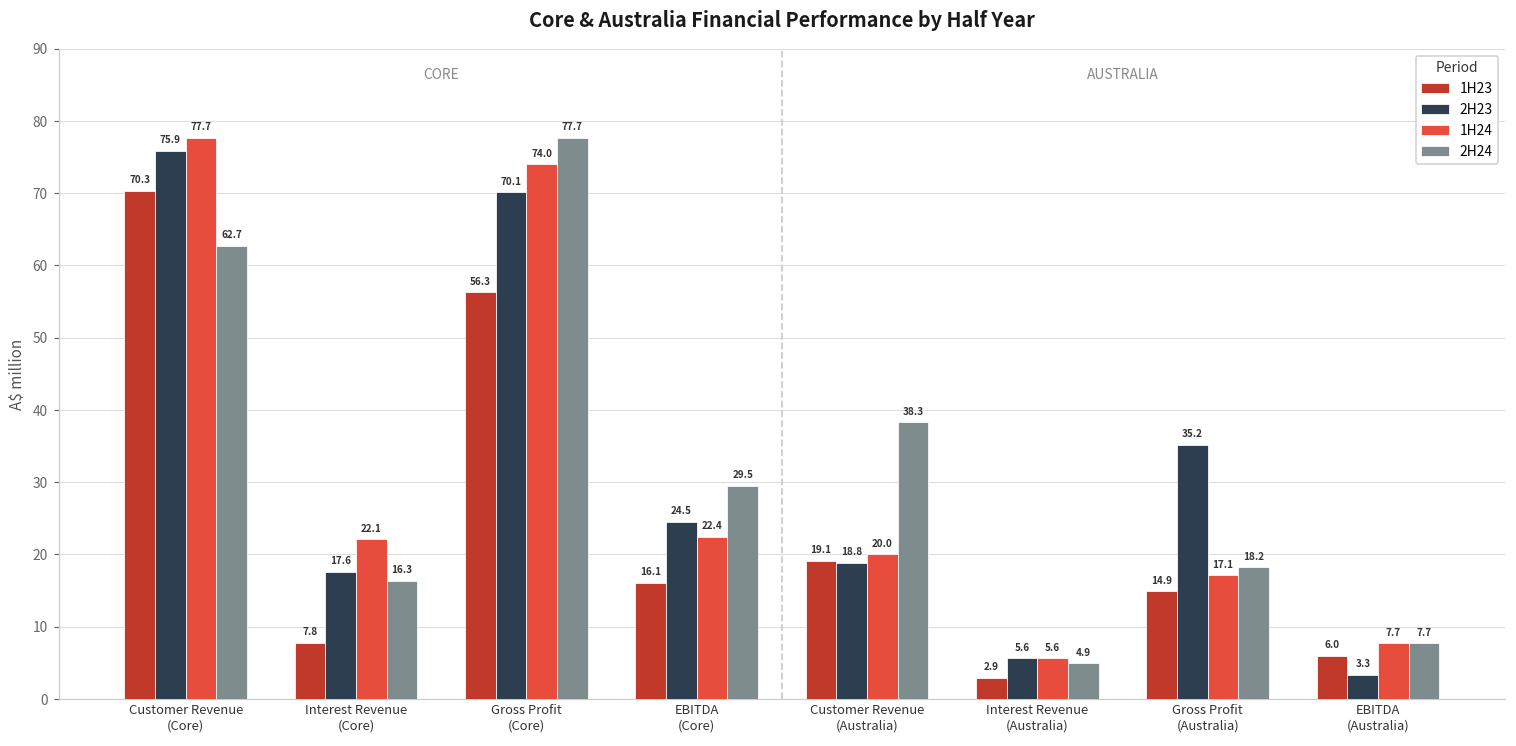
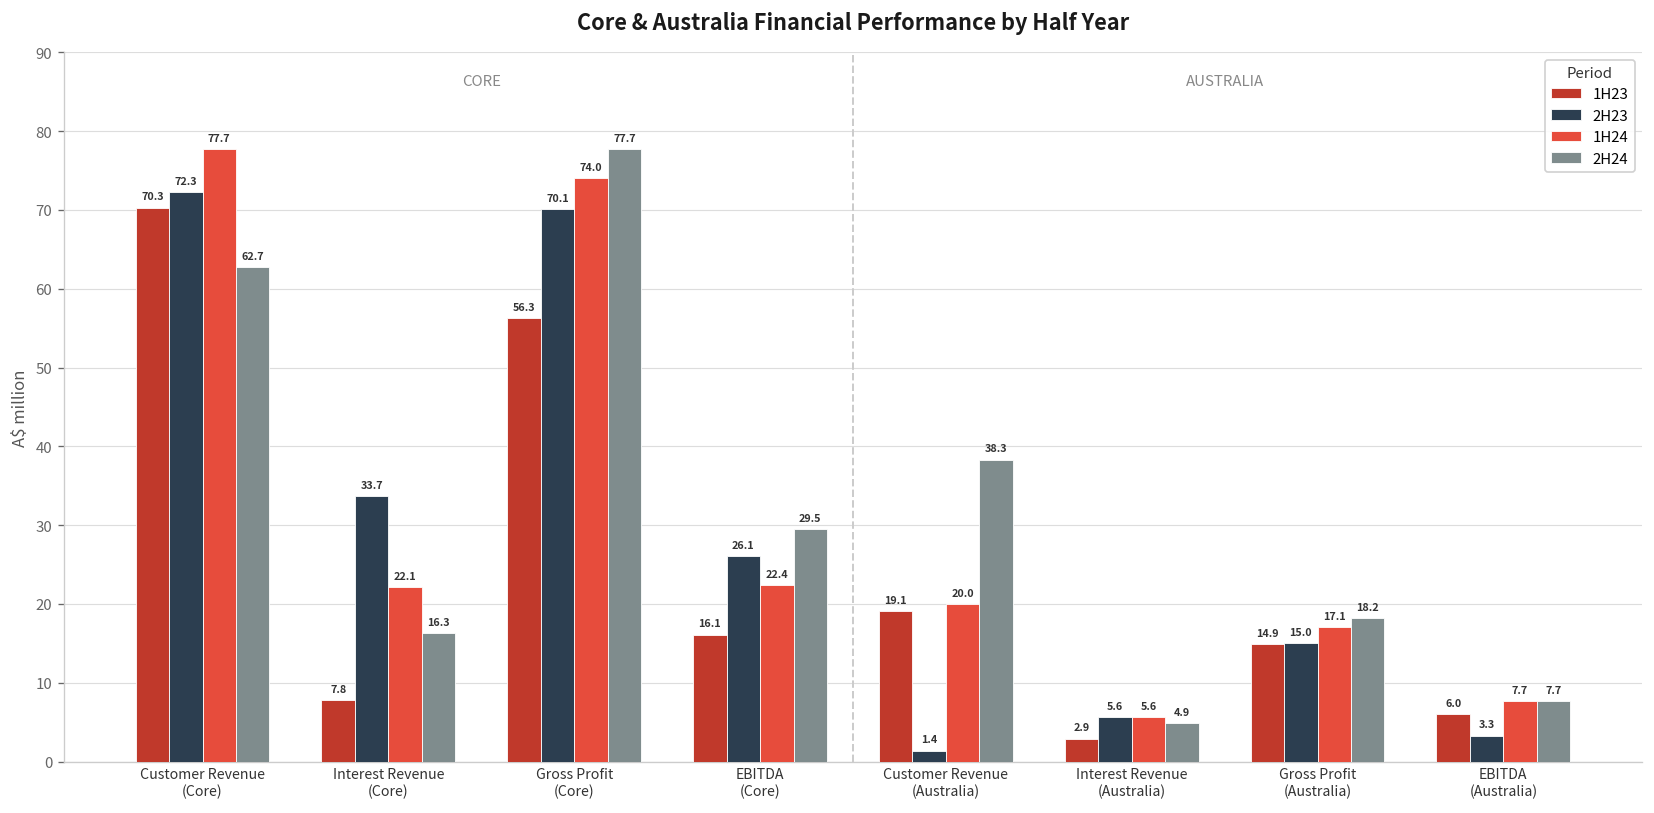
  {
    "2H23": {
-     "Customer Revenue (Core)": 75.9,
-     "Interest Revenue (Core)": 17.6,
+     "Customer Revenue (Core)": 72.3,
+     "Interest Revenue (Core)": 33.7,
      "Gross Profit (Core)": 70.1,
-     "EBITDA (Core)": 24.5,
-     "Customer Revenue (Australia)": 18.8,
+     "EBITDA (Core)": 26.1,
+     "Customer Revenue (Australia)": 1.4,
      "Interest Revenue (Australia)": 5.6,
-     "Gross Profit (Australia)": 35.2,
+     "Gross Profit (Australia)": 15.0,
      "EBITDA (Australia)": 3.3
    },
    "2H24": {
      "Customer Revenue (Core)": 62.7,
      "Interest Revenue (Core)": 16.3,
      "Gross Profit (Core)": 77.7,
      "EBITDA (Core)": 29.5,
      "Customer Revenue (Australia)": 38.3,
      "Interest Revenue (Australia)": 4.9,
      "Gross Profit (Australia)": 18.2,
      "EBITDA (Australia)": 7.7
    }
  }
